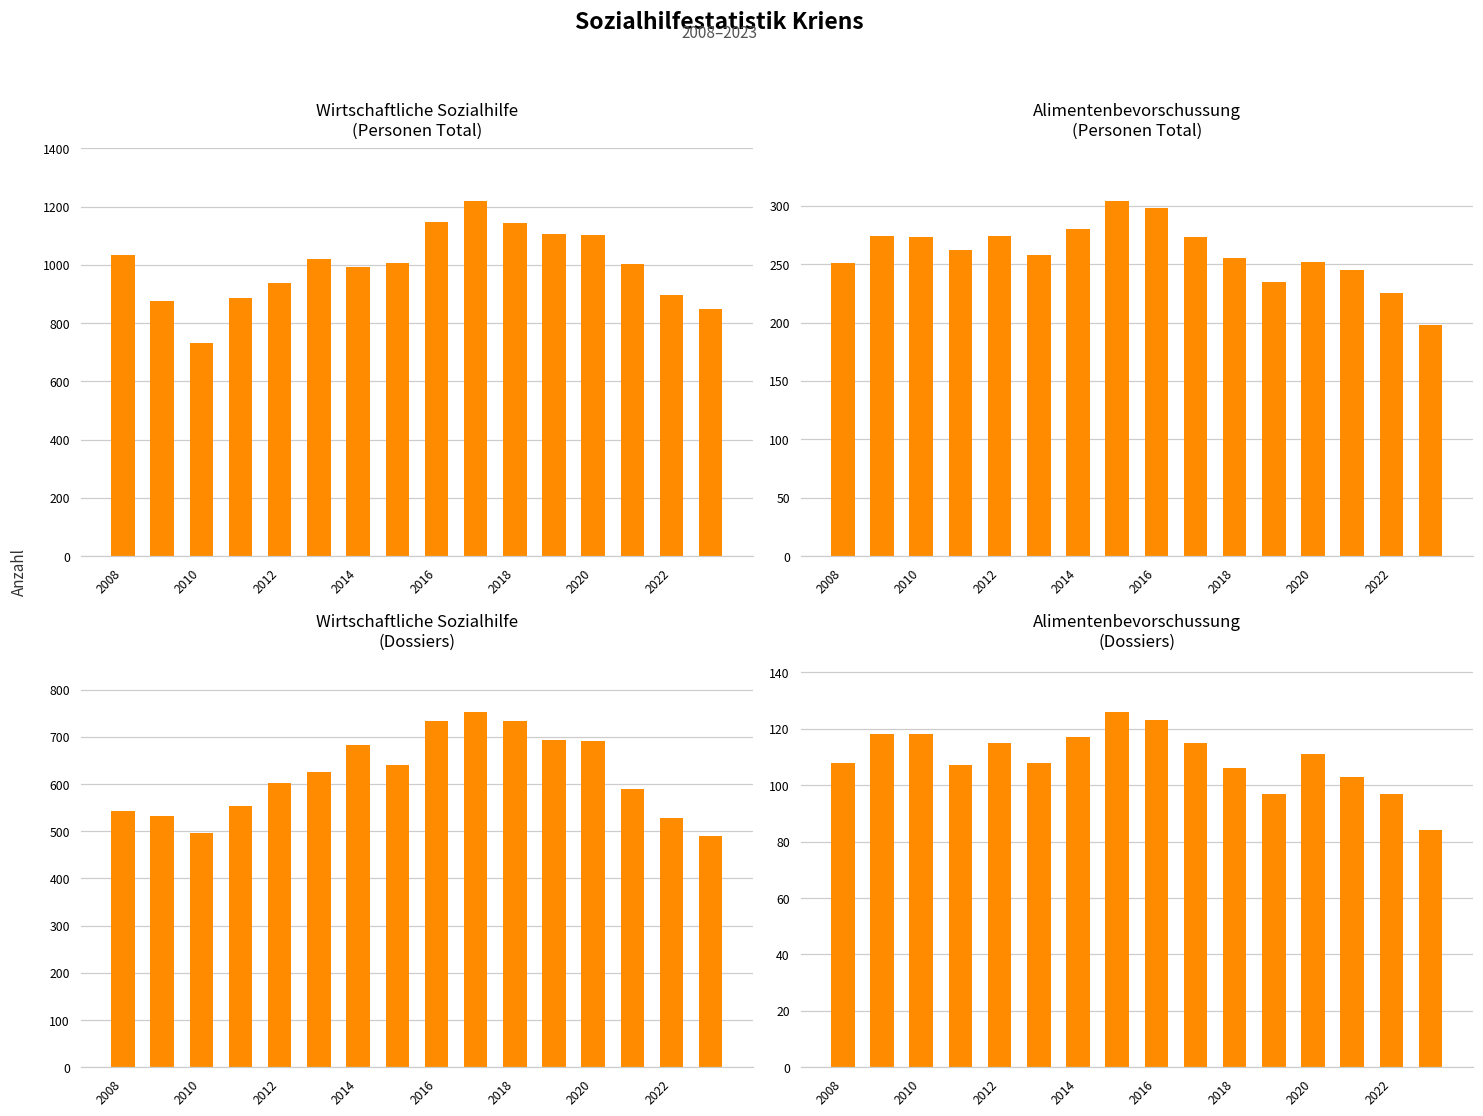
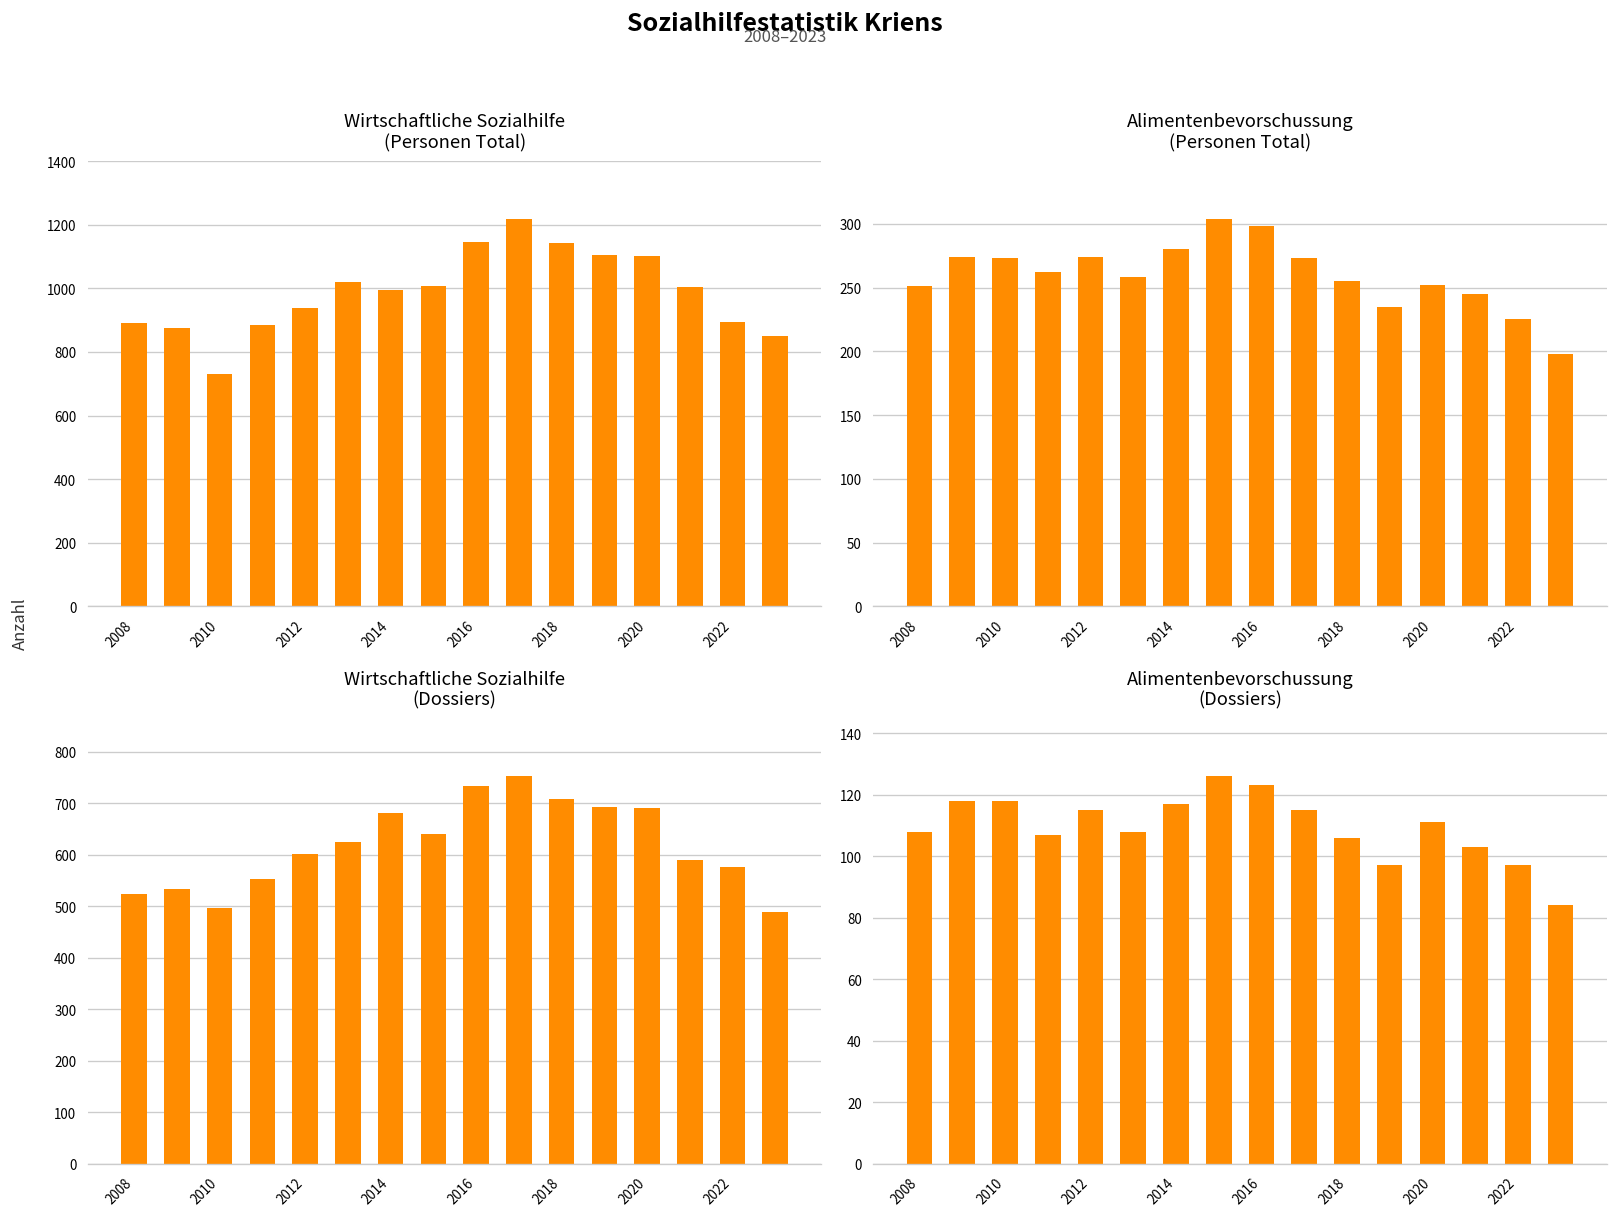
  {
    "Wirtschaftliche Sozialhilfe (Personen Total)": {
-     "2008": 1030,
+     "2008": 890,
      "2010": 730,
      "2012": 940,
      "2014": 990,
      "2016": 1150,
      "2018": 1140,
      "2020": 1100,
      "2022": 900
    },
    "Alimentenbevorschussung (Personen Total)": {
      "2008": 251,
      "2010": 273,
      "2012": 274,
      "2014": 280,
      "2016": 298,
      "2018": 255,
      "2020": 252,
      "2022": 225
    },
    "Wirtschaftliche Sozialhilfe (Dossiers)": {
-     "2008": 540,
+     "2008": 520,
      "2010": 500,
      "2012": 600,
      "2014": 680,
      "2016": 730,
-     "2018": 730,
+     "2018": 710,
      "2020": 690,
-     "2022": 530
+     "2022": 580
    },
    "Alimentenbevorschussung (Dossiers)": {
      "2008": 108,
      "2010": 118,
      "2012": 115,
      "2014": 117,
      "2016": 123,
      "2018": 106,
      "2020": 111,
      "2022": 97
    }
  }
